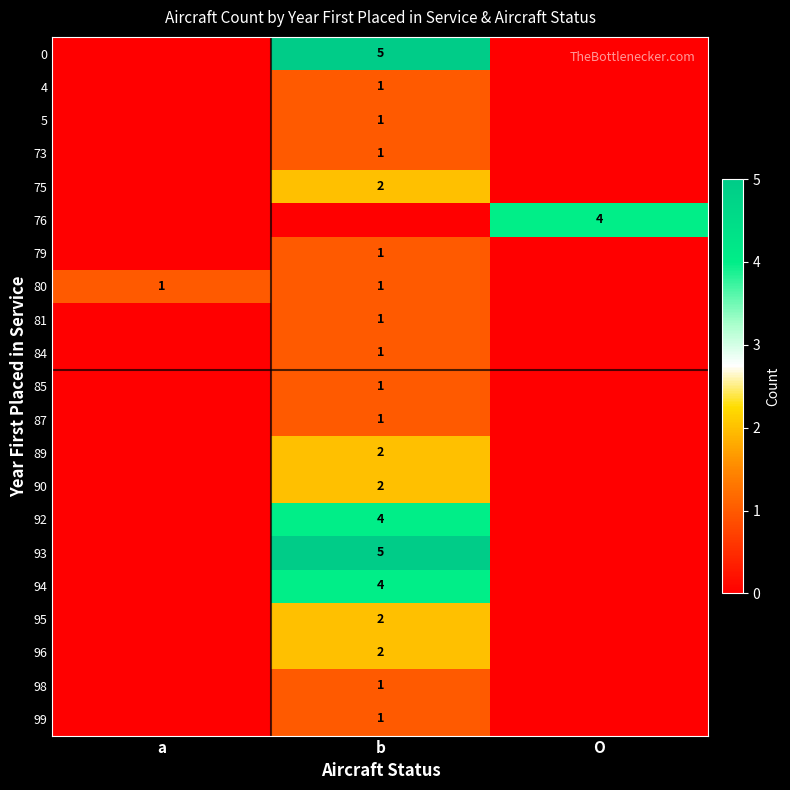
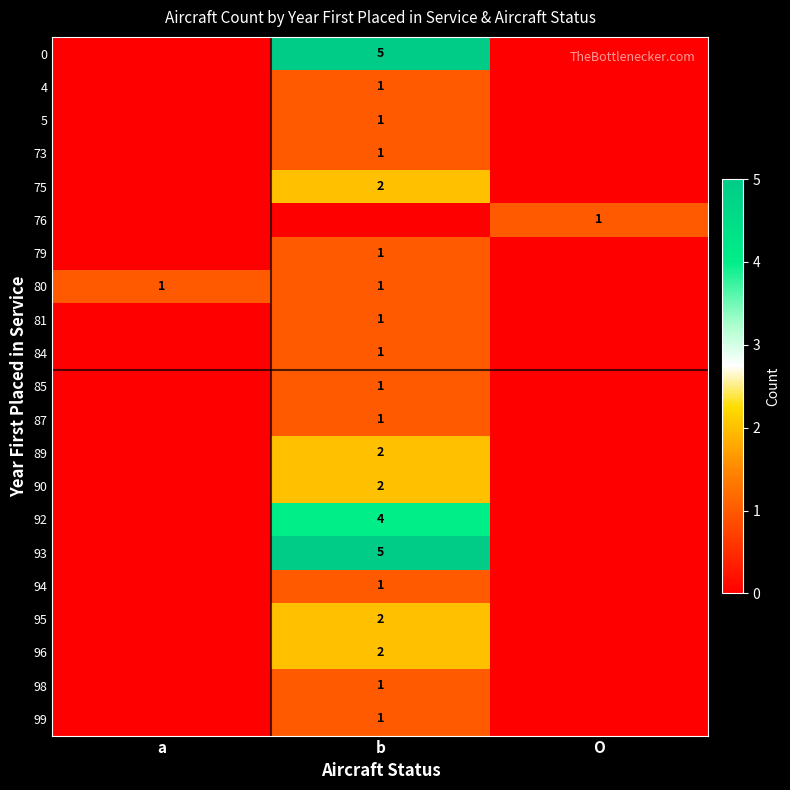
  {
    "0": {
      "b": 5
    },
    "4": {
      "b": 1
    },
    "5": {
      "b": 1
    },
    "73": {
      "b": 1
    },
    "75": {
      "b": 2
    },
    "76": {
-     "O": 4
+     "O": 1
    },
    "79": {
      "b": 1
    },
    "80": {
      "a": 1,
      "b": 1
    },
    "81": {
      "b": 1
    },
    "84": {
      "b": 1
    },
    "85": {
      "b": 1
    },
    "87": {
      "b": 1
    },
    "89": {
      "b": 2
    },
    "90": {
      "b": 2
    },
    "92": {
      "b": 4
    },
    "93": {
      "b": 5
    },
    "94": {
-     "b": 4
+     "b": 1
    },
    "95": {
      "b": 2
    },
    "96": {
      "b": 2
    },
    "98": {
      "b": 1
    },
    "99": {
      "b": 1
    }
  }
